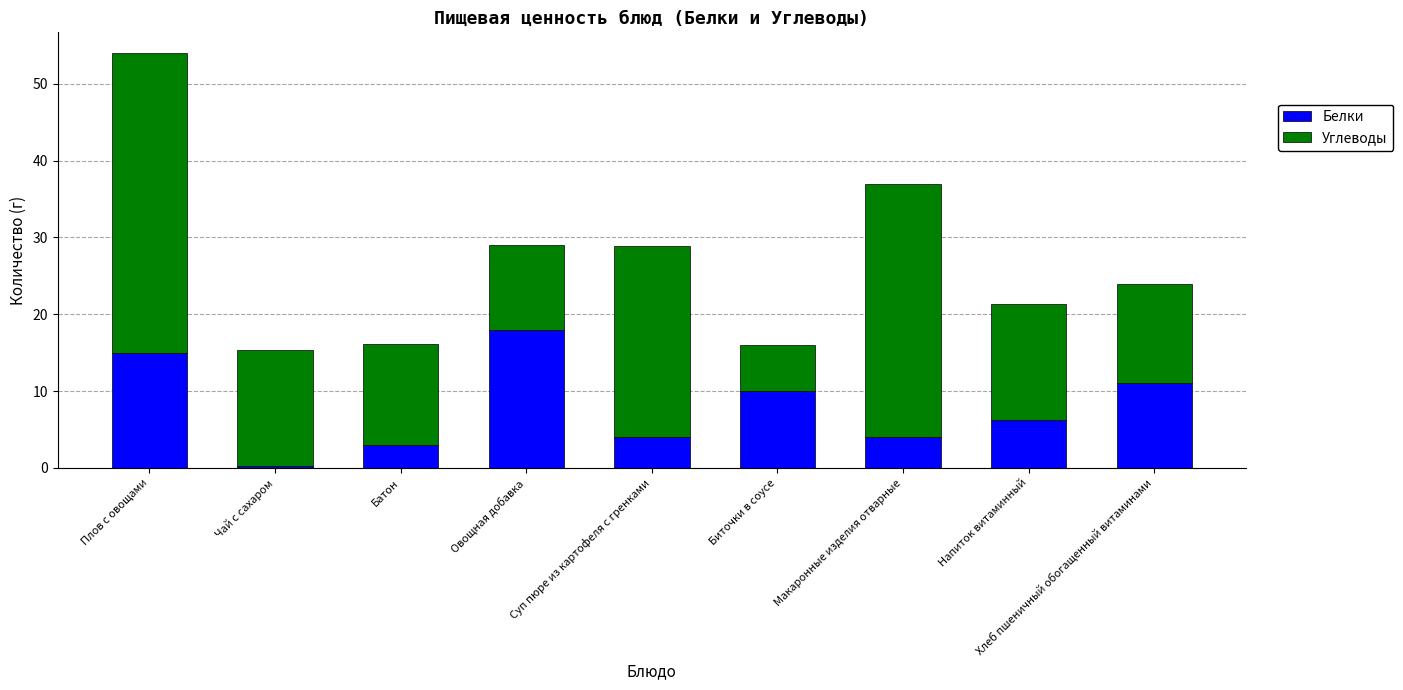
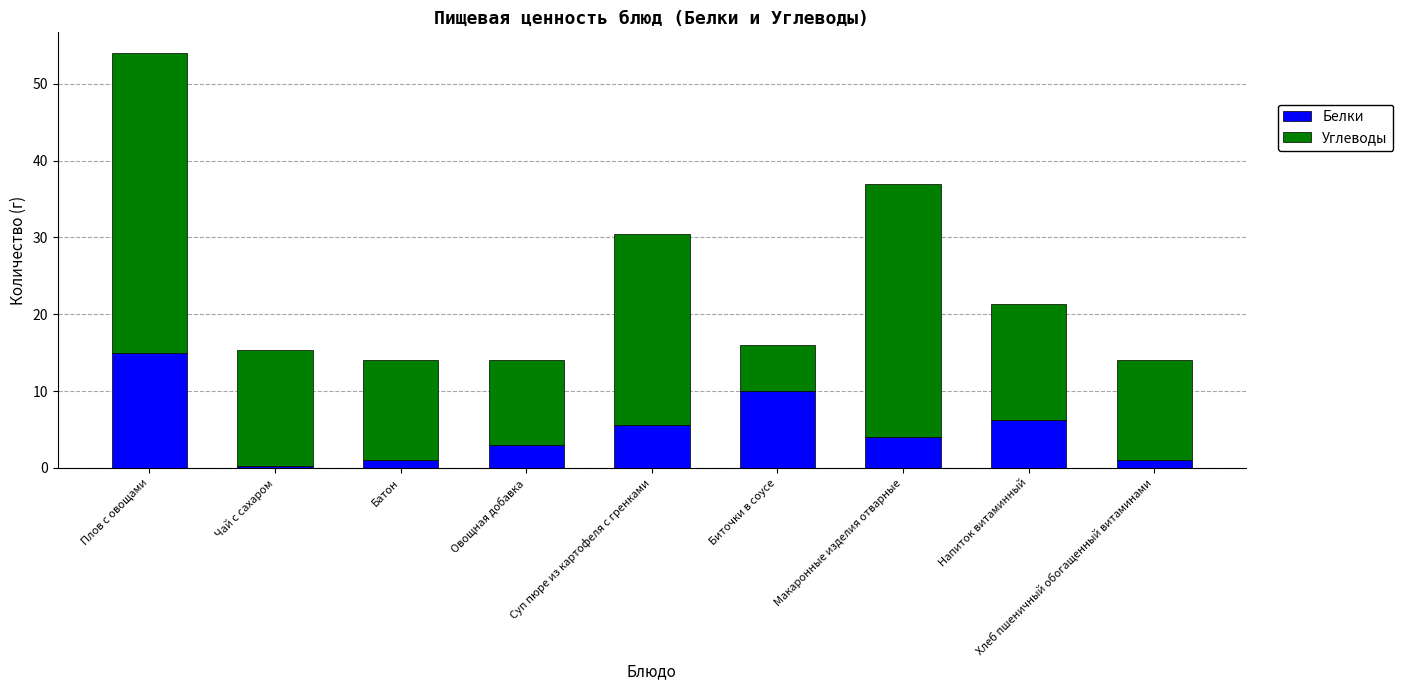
  {
    "Белки": {
      "Плов с овощами": 15,
-     "Батон": 3,
-     "Овощная добавка": 18,
-     "Суп пюре из картофеля с гренками": 4,
+     "Батон": 1,
+     "Овощная добавка": 3,
+     "Суп пюре из картофеля с гренками": 6,
      "Биточки в соусе": 10,
      "Макаронные изделия отварные": 4,
      "Напиток витаминный": 6,
-     "Хлеб пшеничный обогащенный витаминами": 11
+     "Хлеб пшеничный обогащенный витаминами": 1
    },
    "Углеводы": {
      "Плов с овощами": 39,
      "Чай с сахаром": 15,
      "Батон": 13,
      "Овощная добавка": 11,
      "Суп пюре из картофеля с гренками": 25,
      "Биточки в соусе": 6,
      "Макаронные изделия отварные": 33,
      "Напиток витаминный": 15,
      "Хлеб пшеничный обогащенный витаминами": 13
    }
  }
